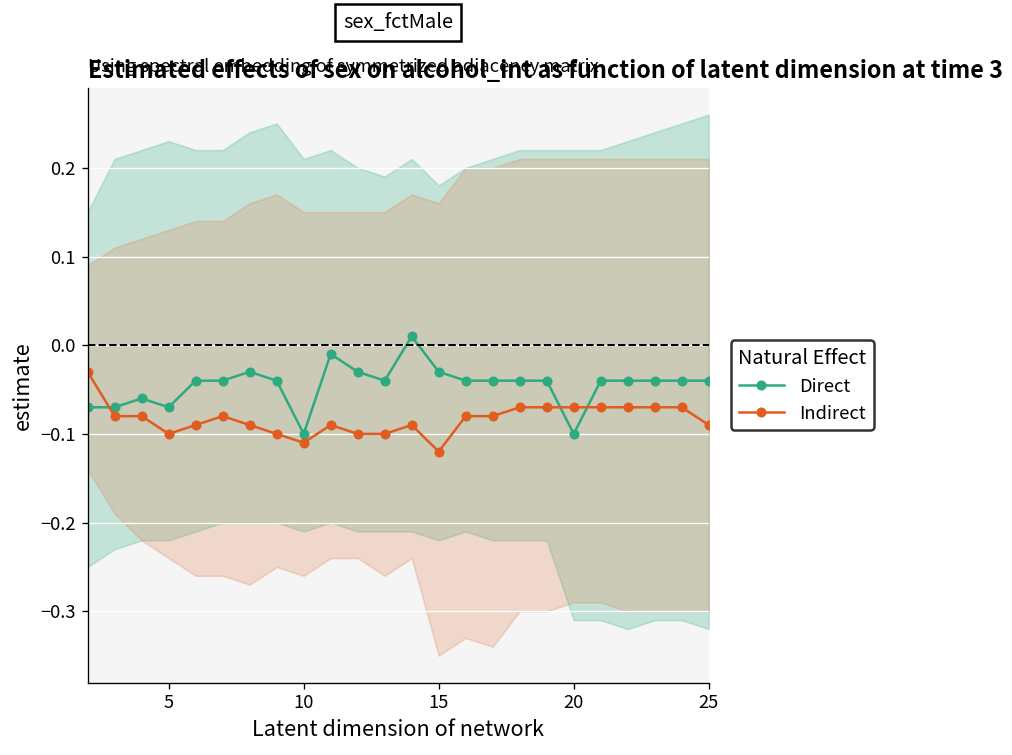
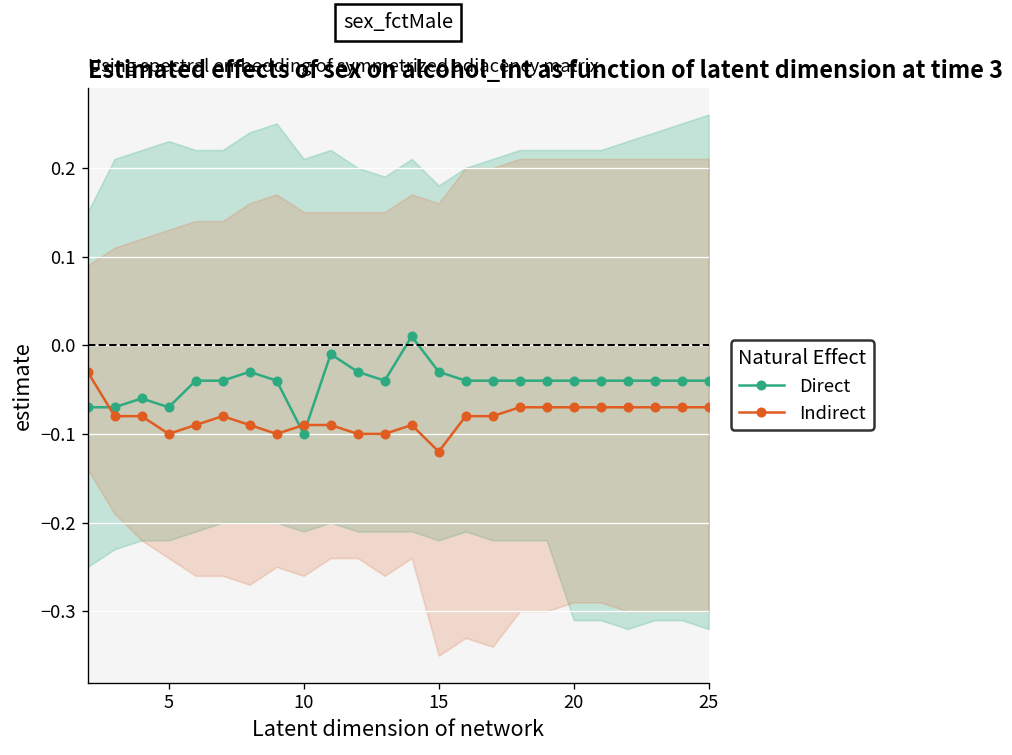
  {
    "Direct": {
      "5": -0.07,
      "10": -0.10,
      "15": -0.03,
-     "20": -0.10,
+     "20": -0.04,
      "25": -0.04
    },
    "Indirect": {
      "5": -0.10,
-     "10": -0.11,
+     "10": -0.09,
      "15": -0.12,
      "20": -0.07,
-     "25": -0.09
+     "25": -0.07
    }
  }
